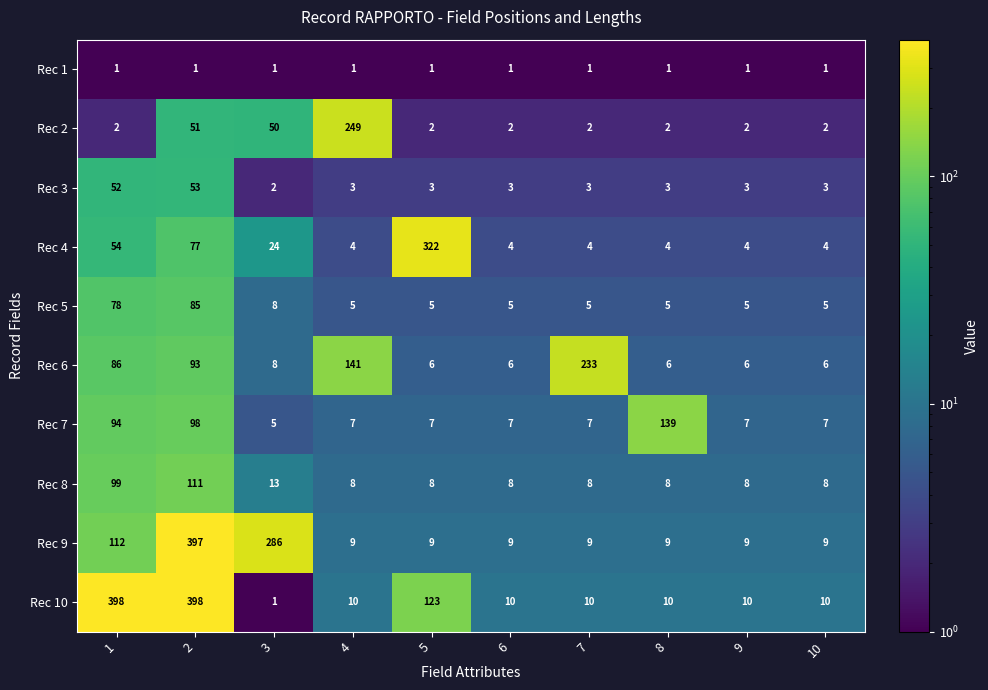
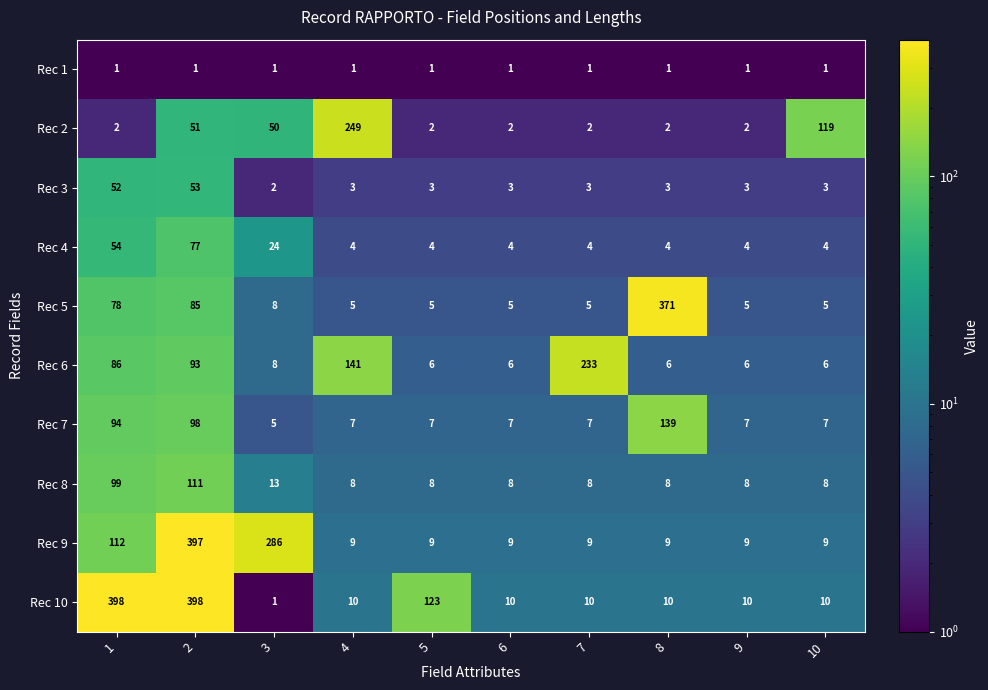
  {
    "Rec 1": {
      "1": 1,
      "2": 1,
      "3": 1,
      "4": 1,
      "5": 1,
      "6": 1,
      "7": 1,
      "8": 1,
      "9": 1,
      "10": 1
    },
    "Rec 2": {
      "1": 2,
      "2": 51,
      "3": 50,
      "4": 249,
      "5": 2,
      "6": 2,
      "7": 2,
      "8": 2,
      "9": 2,
-     "10": 2
+     "10": 119
    },
    "Rec 3": {
      "1": 52,
      "2": 53,
      "3": 2,
      "4": 3,
      "5": 3,
      "6": 3,
      "7": 3,
      "8": 3,
      "9": 3,
      "10": 3
    },
    "Rec 4": {
      "1": 54,
      "2": 77,
      "3": 24,
      "4": 4,
-     "5": 322,
+     "5": 4,
      "6": 4,
      "7": 4,
      "8": 4,
      "9": 4,
      "10": 4
    },
    "Rec 5": {
      "1": 78,
      "2": 85,
      "3": 8,
      "4": 5,
      "5": 5,
      "6": 5,
      "7": 5,
-     "8": 5,
+     "8": 371,
      "9": 5,
      "10": 5
    },
    "Rec 6": {
      "1": 86,
      "2": 93,
      "3": 8,
      "4": 141,
      "5": 6,
      "6": 6,
      "7": 233,
      "8": 6,
      "9": 6,
      "10": 6
    },
    "Rec 7": {
      "1": 94,
      "2": 98,
      "3": 5,
      "4": 7,
      "5": 7,
      "6": 7,
      "7": 7,
      "8": 139,
      "9": 7,
      "10": 7
    },
    "Rec 8": {
      "1": 99,
      "2": 111,
      "3": 13,
      "4": 8,
      "5": 8,
      "6": 8,
      "7": 8,
      "8": 8,
      "9": 8,
      "10": 8
    },
    "Rec 9": {
      "1": 112,
      "2": 397,
      "3": 286,
      "4": 9,
      "5": 9,
      "6": 9,
      "7": 9,
      "8": 9,
      "9": 9,
      "10": 9
    },
    "Rec 10": {
      "1": 398,
      "2": 398,
      "3": 1,
      "4": 10,
      "5": 123,
      "6": 10,
      "7": 10,
      "8": 10,
      "9": 10,
      "10": 10
    }
  }
